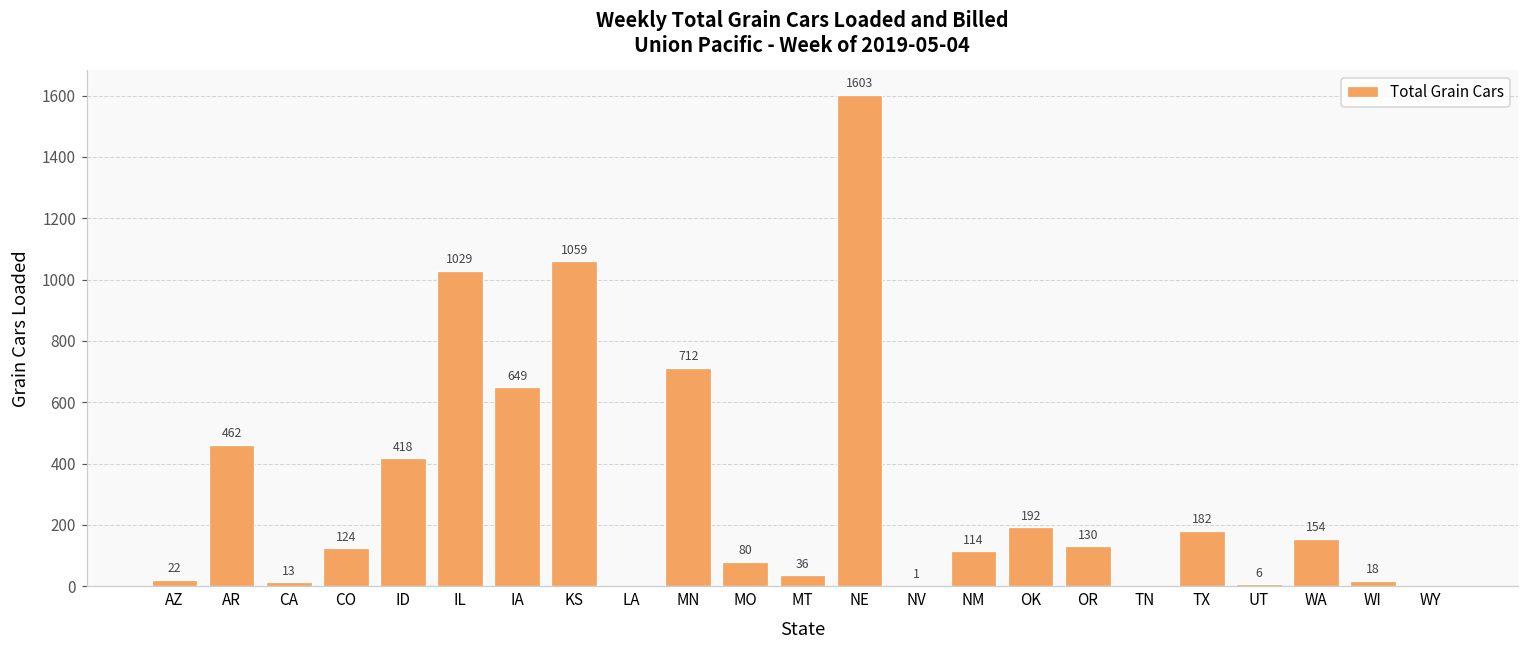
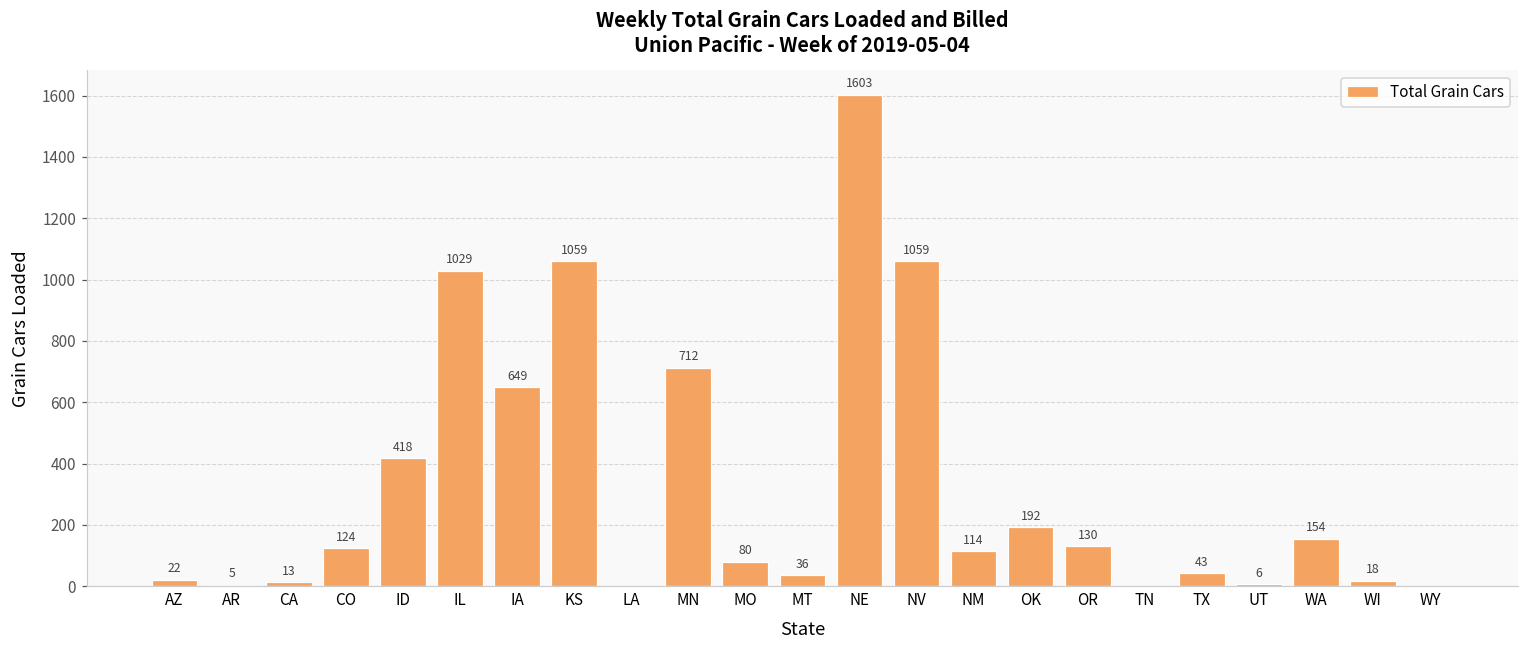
  {
    "AZ": 22,
-   "AR": 462,
+   "AR": 5,
    "CA": 13,
    "CO": 124,
    "ID": 418,
    "IL": 1029,
    "IA": 649,
    "KS": 1059,
    "MN": 712,
    "MO": 80,
    "MT": 36,
    "NE": 1603,
-   "NV": 1,
+   "NV": 1059,
    "NM": 114,
    "OK": 192,
    "OR": 130,
-   "TX": 182,
+   "TX": 43,
    "UT": 6,
    "WA": 154,
    "WI": 18
  }
